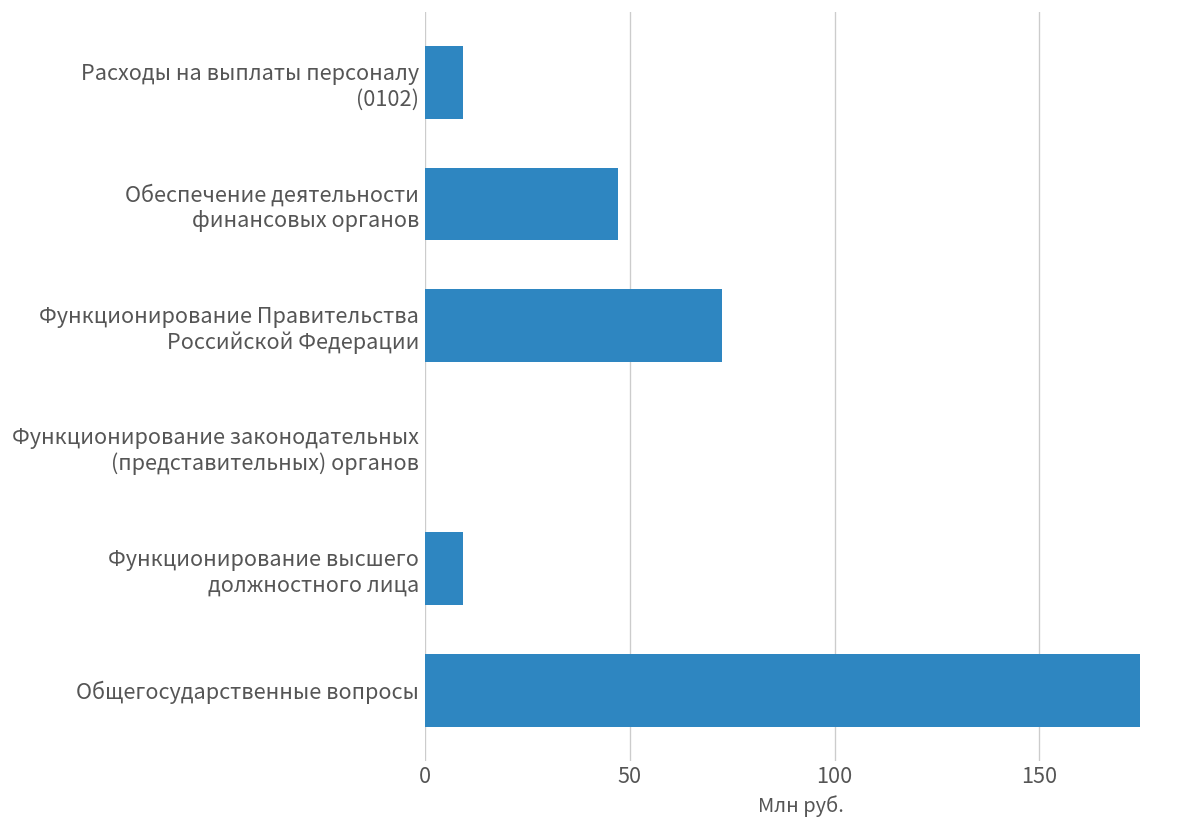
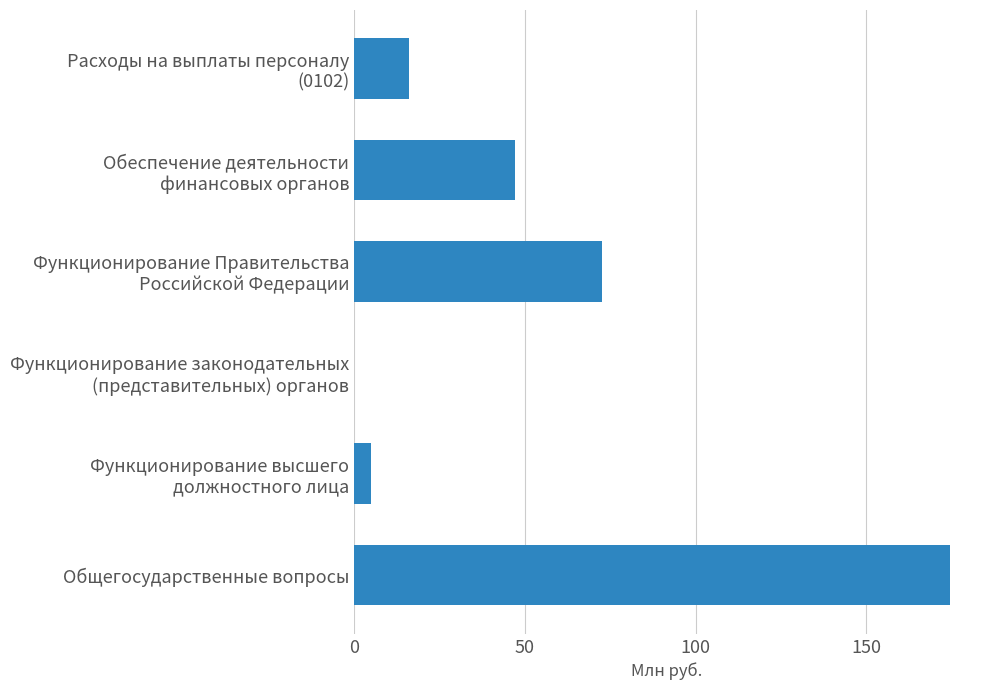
  {
-   "Расходы на выплаты персоналу (0102)": 9,
+   "Расходы на выплаты персоналу (0102)": 16,
    "Обеспечение деятельности финансовых органов": 47,
    "Функционирование Правительства Российской Федерации": 73,
-   "Функционирование высшего должностного лица": 9,
+   "Функционирование высшего должностного лица": 5,
    "Общегосударственные вопросы": 175
  }
